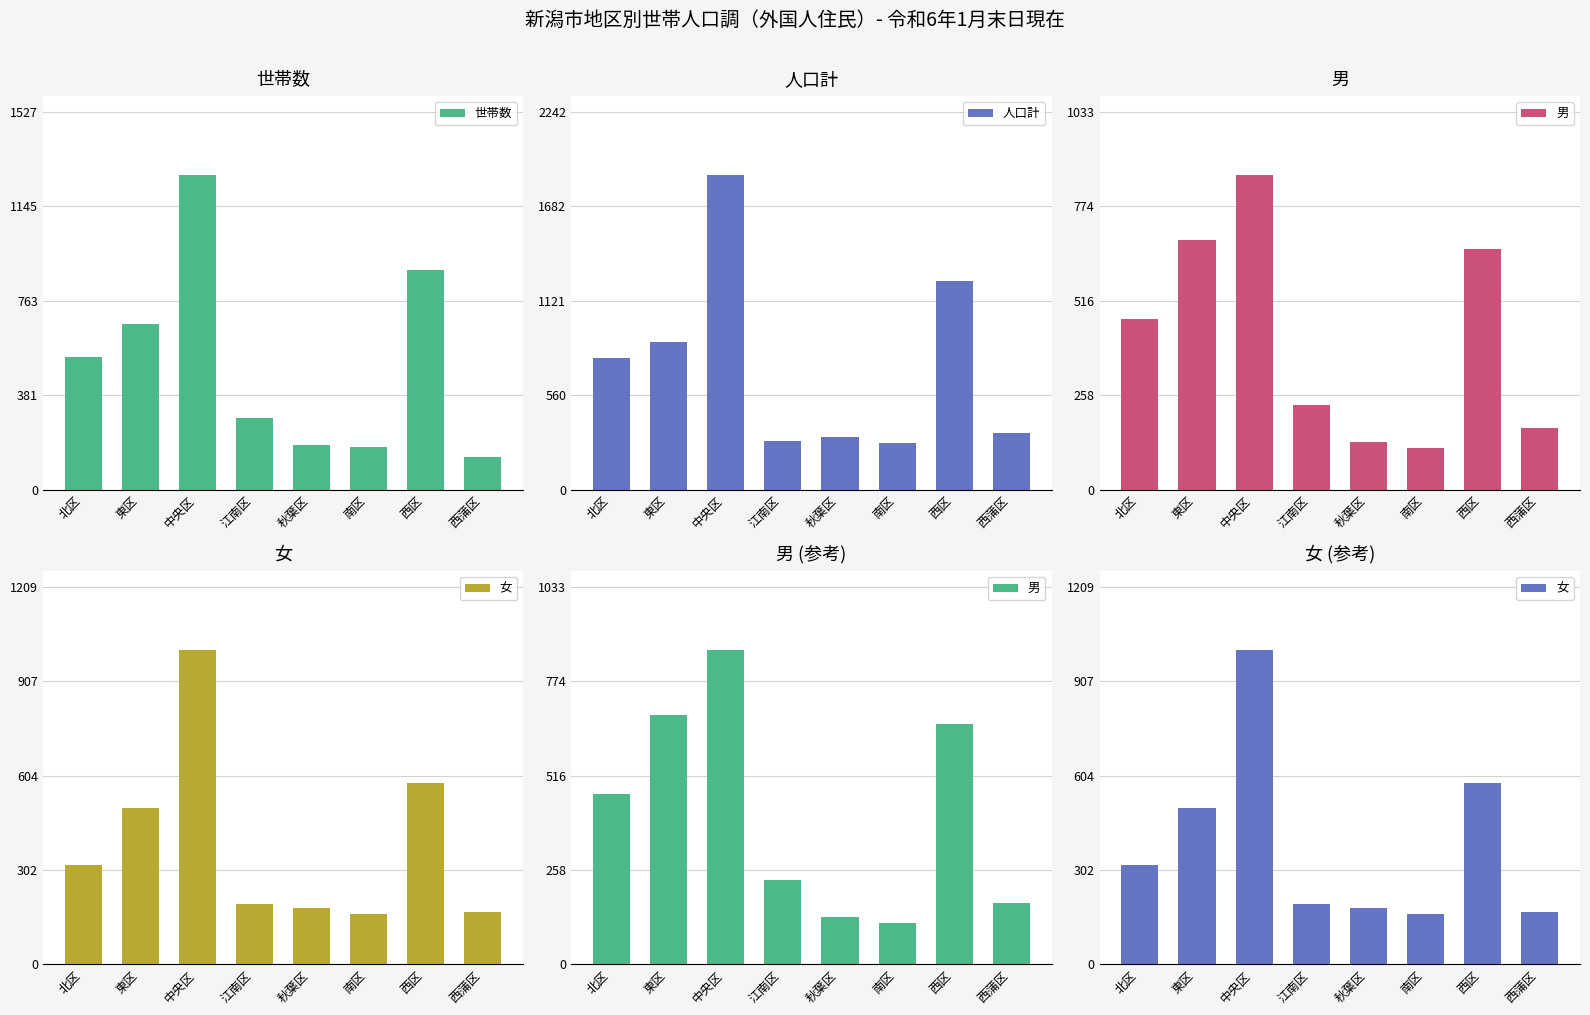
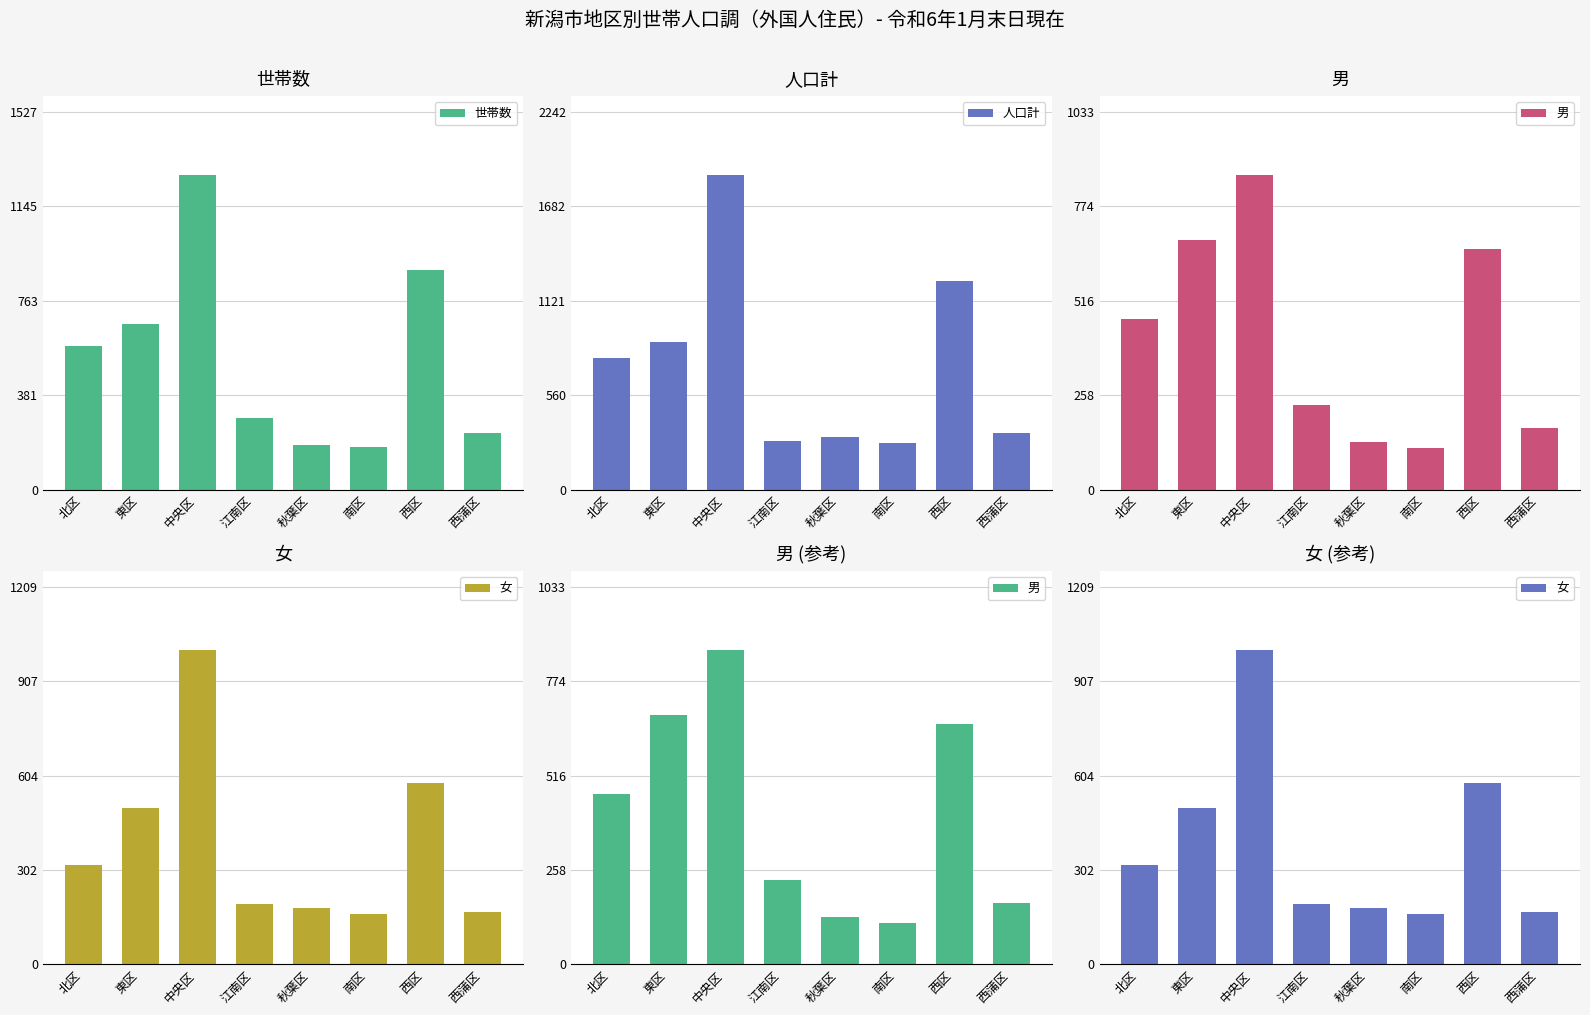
  {
    "世帯数": {
-     "北区": 540,
+     "北区": 580,
      "東区": 670,
      "中央区": 1270,
      "江南区": 290,
      "秋葉区": 180,
      "南区": 170,
      "西区": 890,
-     "西蒲区": 130
+     "西蒲区": 230
    },
    "人口計": {
      "北区": 780,
      "東区": 880,
      "中央区": 1870,
      "江南区": 290,
      "秋葉区": 310,
      "南区": 270,
      "西区": 1240,
      "西蒲区": 340
    },
    "男": {
      "北区": 470,
      "東区": 680,
      "中央区": 860,
      "江南区": 230,
      "秋葉区": 130,
      "南区": 110,
      "西区": 660,
      "西蒲区": 170
    },
    "女": {
      "北区": 320,
      "東区": 500,
      "中央区": 1010,
      "江南区": 200,
      "秋葉区": 180,
      "南区": 160,
      "西区": 580,
      "西蒲区": 170
    },
    "男 (参考)": {
      "北区": 470,
      "東区": 680,
      "中央区": 860,
      "江南区": 230,
      "秋葉区": 130,
      "南区": 110,
      "西区": 660,
      "西蒲区": 170
    },
    "女 (参考)": {
      "北区": 320,
      "東区": 500,
      "中央区": 1010,
      "江南区": 200,
      "秋葉区": 180,
      "南区": 160,
      "西区": 580,
      "西蒲区": 170
    }
  }
